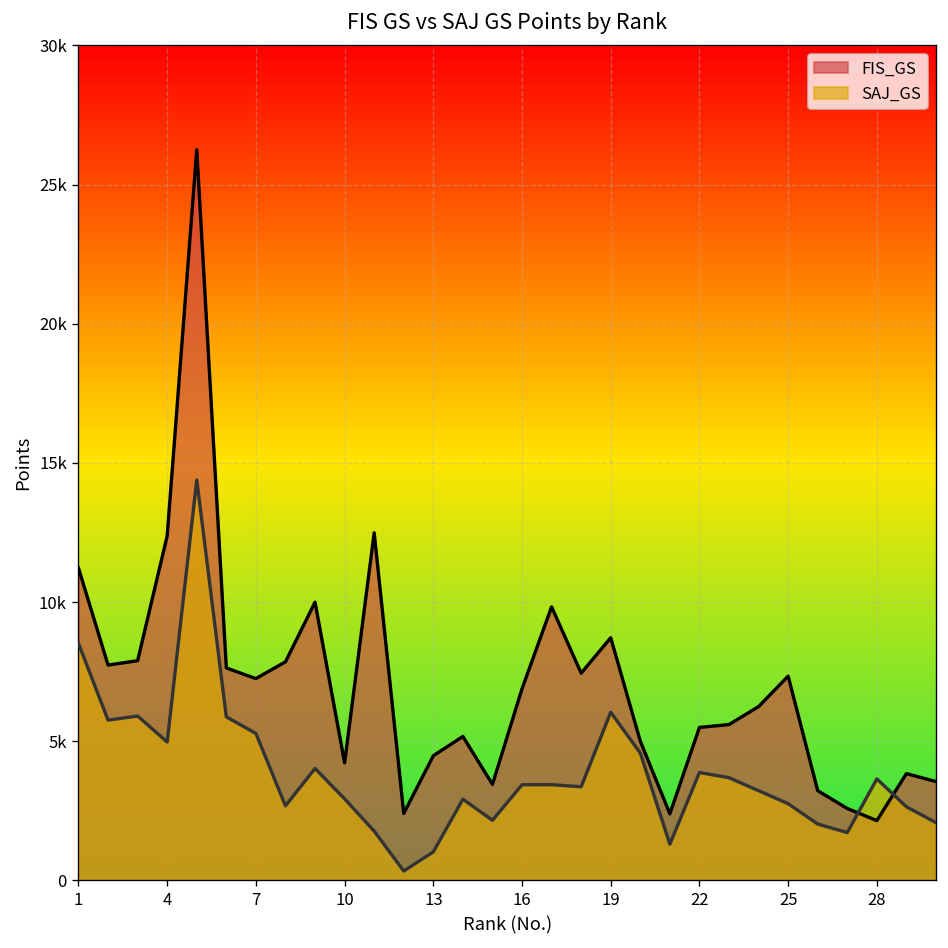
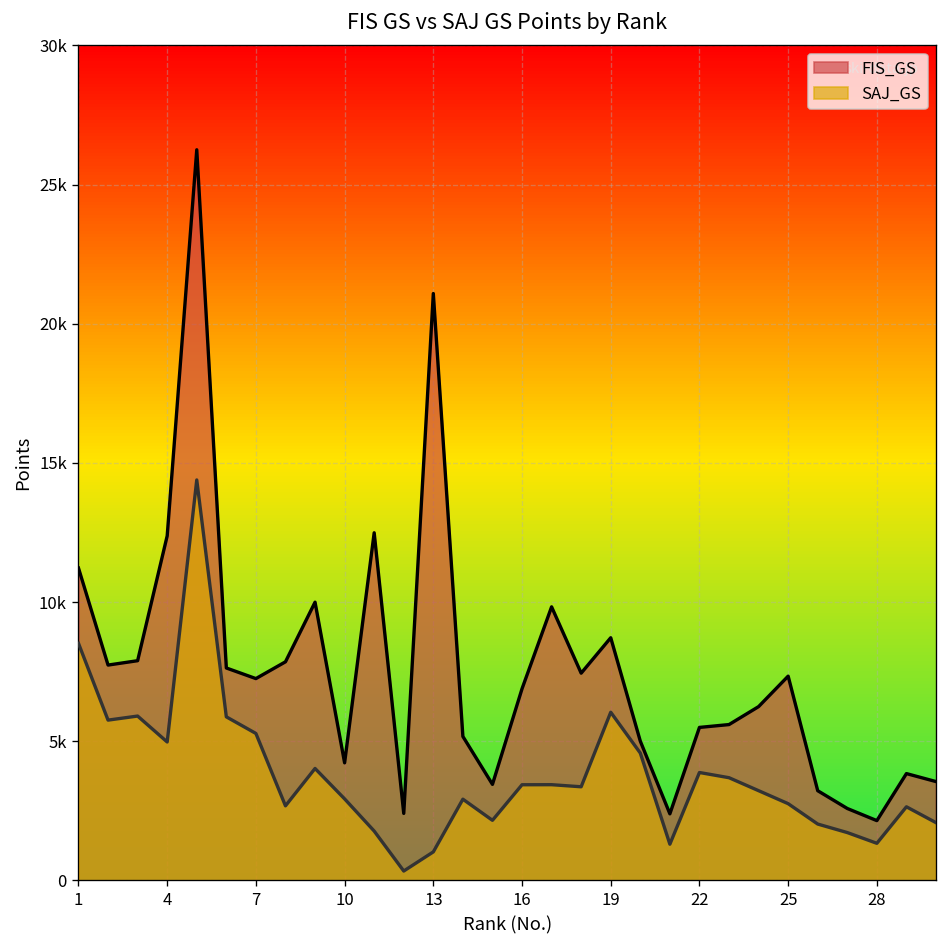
  {
    "FIS_GS": {
      "1": 11200,
      "4": 12400,
      "7": 7300,
      "10": 4200,
-     "13": 4500,
+     "13": 21100,
      "16": 6900,
      "19": 8700,
      "22": 5500,
      "25": 7300,
      "28": 2200
    },
    "SAJ_GS": {
      "1": 8500,
      "4": 5000,
      "7": 5300,
      "10": 2900,
      "13": 1000,
      "16": 3400,
      "19": 6000,
      "22": 3900,
      "25": 2800,
-     "28": 3600
+     "28": 1300
    }
  }
